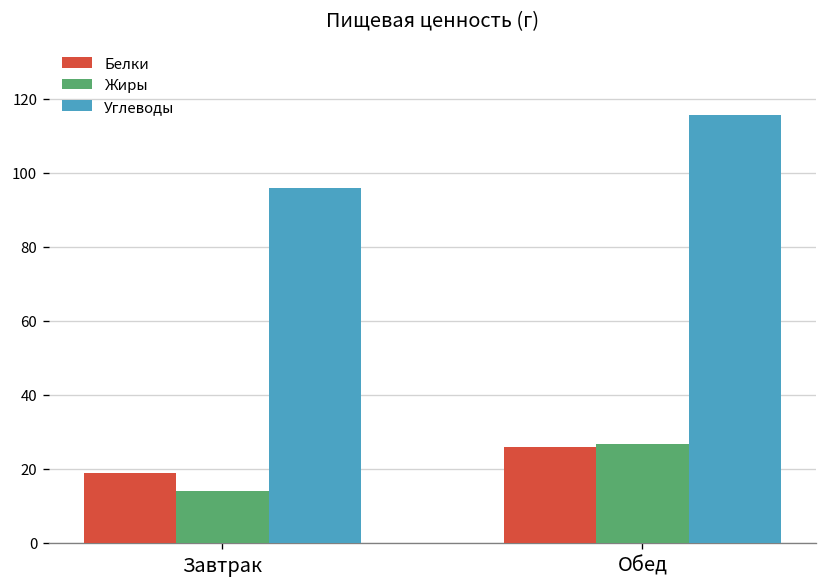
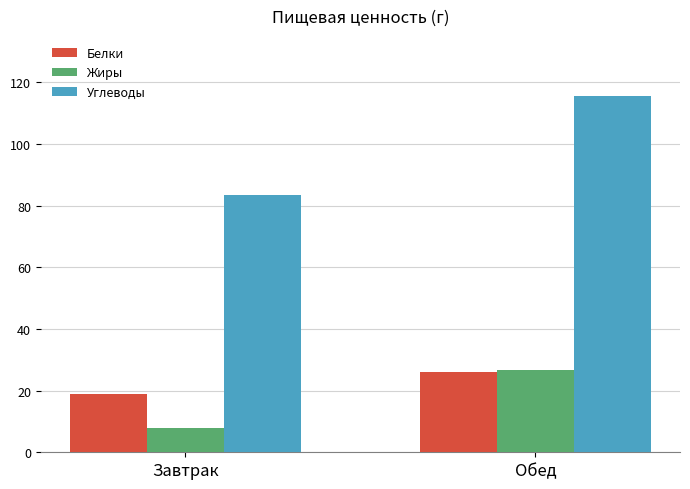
  {
    "Белки": {
      "Завтрак": 19,
      "Обед": 26
    },
    "Жиры": {
-     "Завтрак": 14,
+     "Завтрак": 8,
      "Обед": 27
    },
    "Углеводы": {
-     "Завтрак": 96,
+     "Завтрак": 83,
      "Обед": 116
    }
  }
